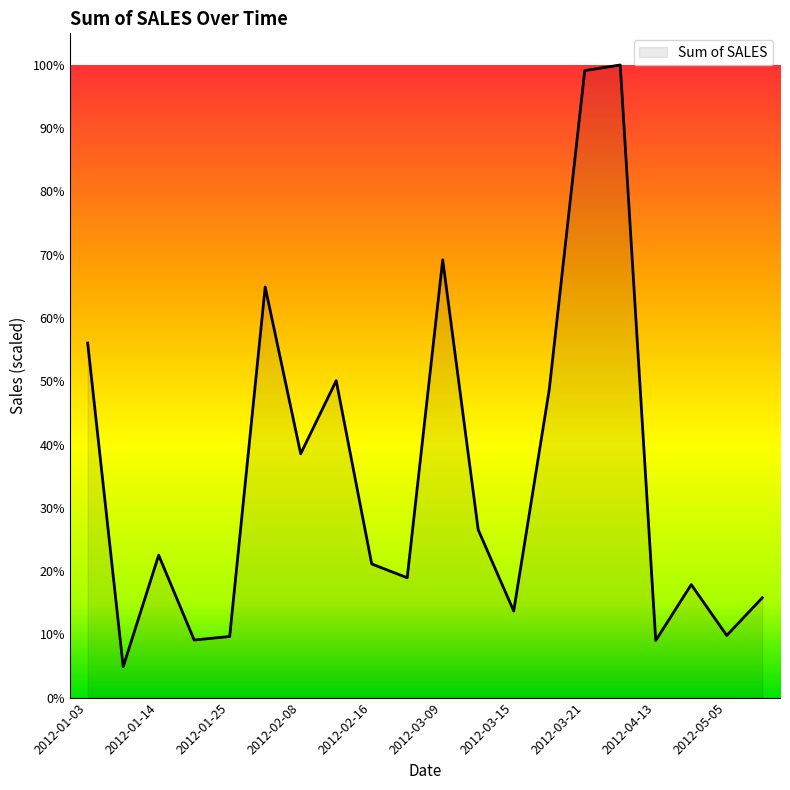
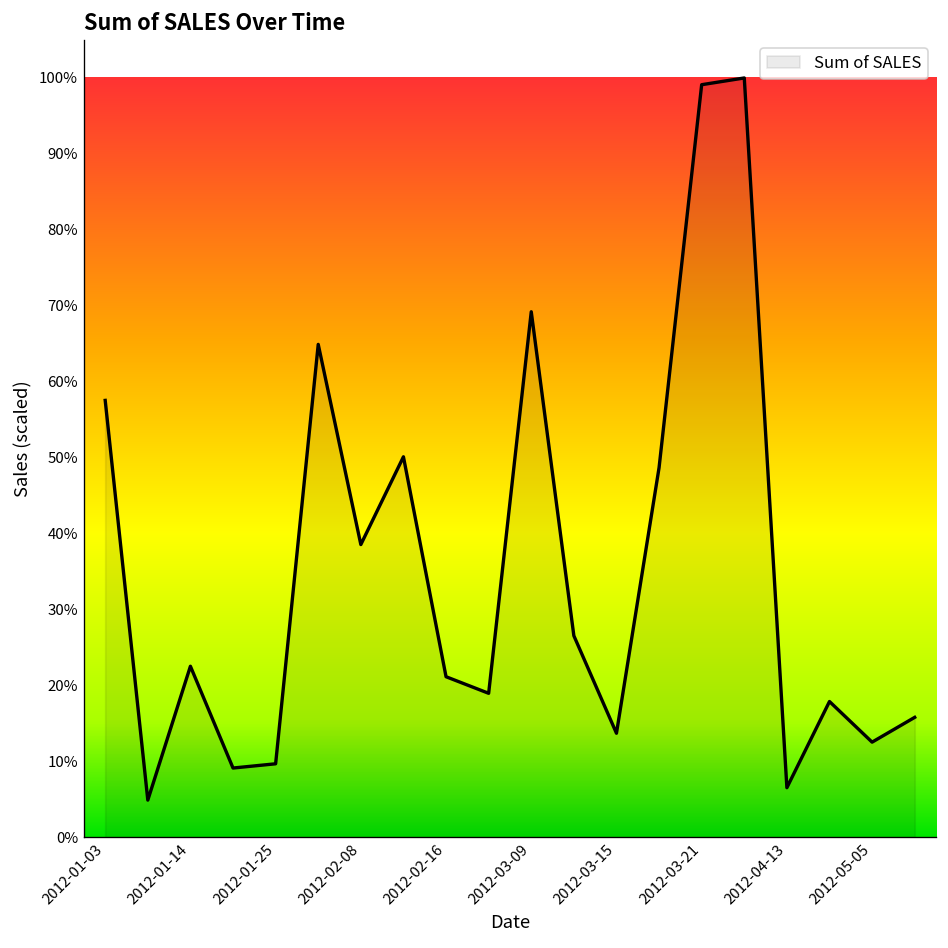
  {
-   "2012-01-03": "56%",
+   "2012-01-03": "58%",
    "2012-01-14": "23%",
    "2012-01-25": "10%",
    "2012-02-08": "39%",
    "2012-02-16": "21%",
    "2012-03-09": "69%",
    "2012-03-15": "14%",
    "2012-03-21": "99%",
-   "2012-04-13": "9%",
-   "2012-05-05": "10%"
+   "2012-04-13": "7%",
+   "2012-05-05": "13%"
  }
